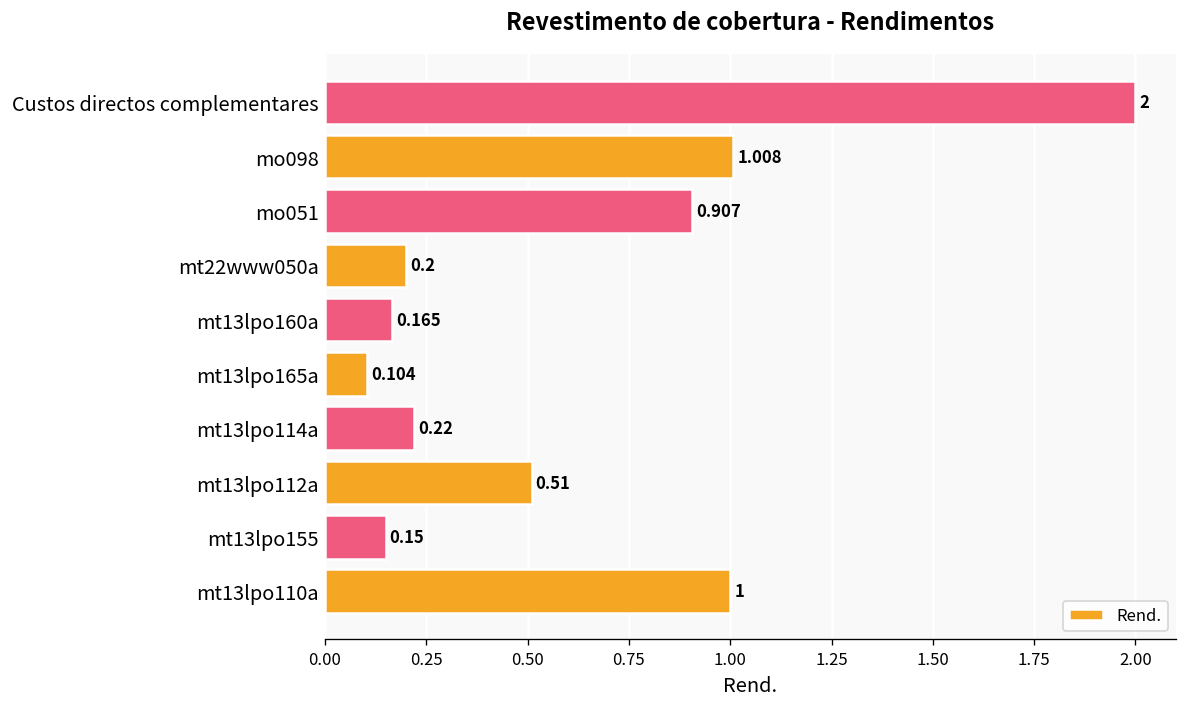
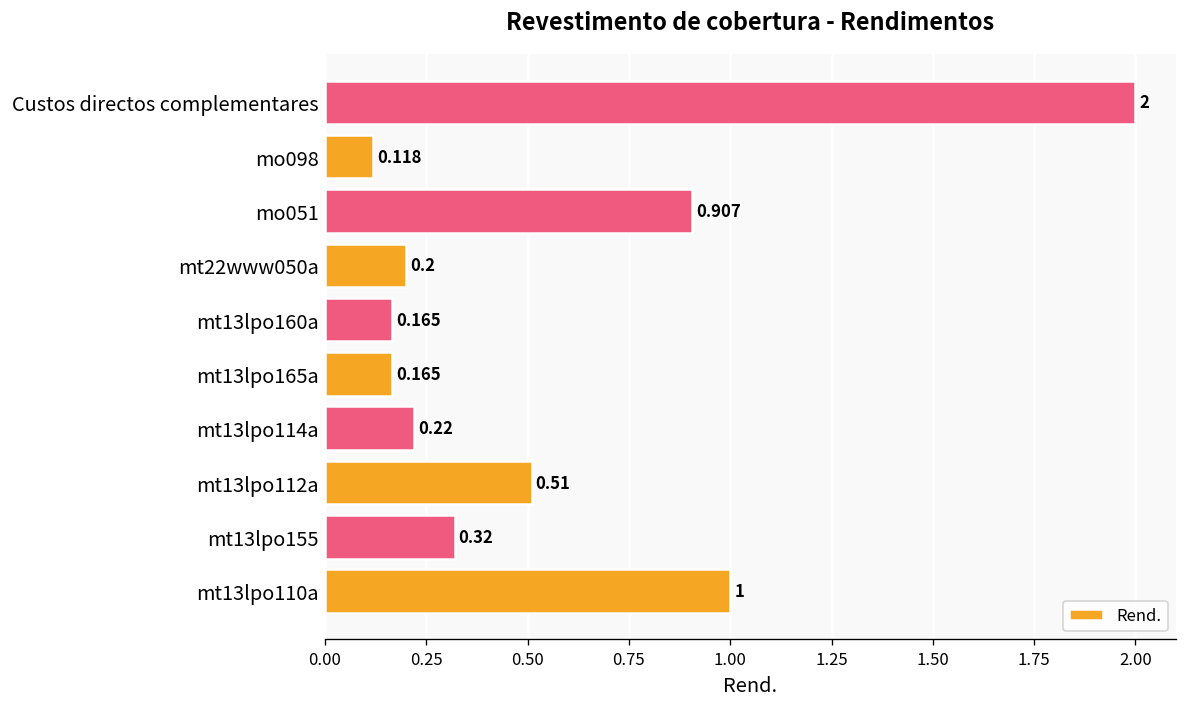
  {
    "Custos directos complementares": 2,
-   "mo098": 1.008,
+   "mo098": 0.118,
    "mo051": 0.907,
    "mt22www050a": 0.2,
    "mt13lpo160a": 0.165,
-   "mt13lpo165a": 0.104,
+   "mt13lpo165a": 0.165,
    "mt13lpo114a": 0.22,
    "mt13lpo112a": 0.51,
-   "mt13lpo155": 0.15,
+   "mt13lpo155": 0.32,
    "mt13lpo110a": 1
  }
